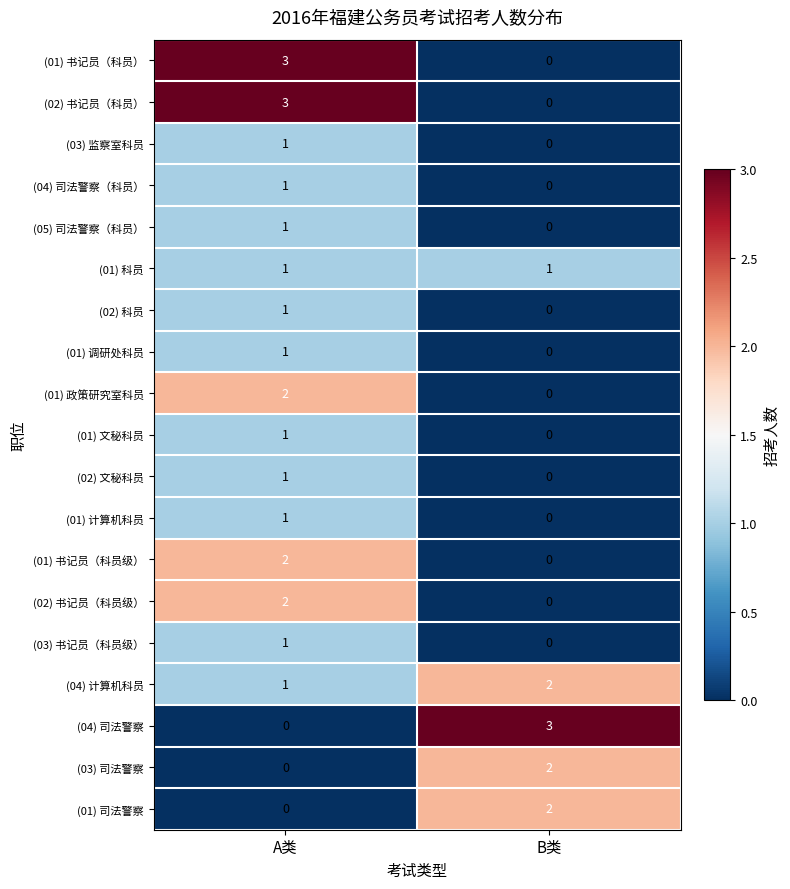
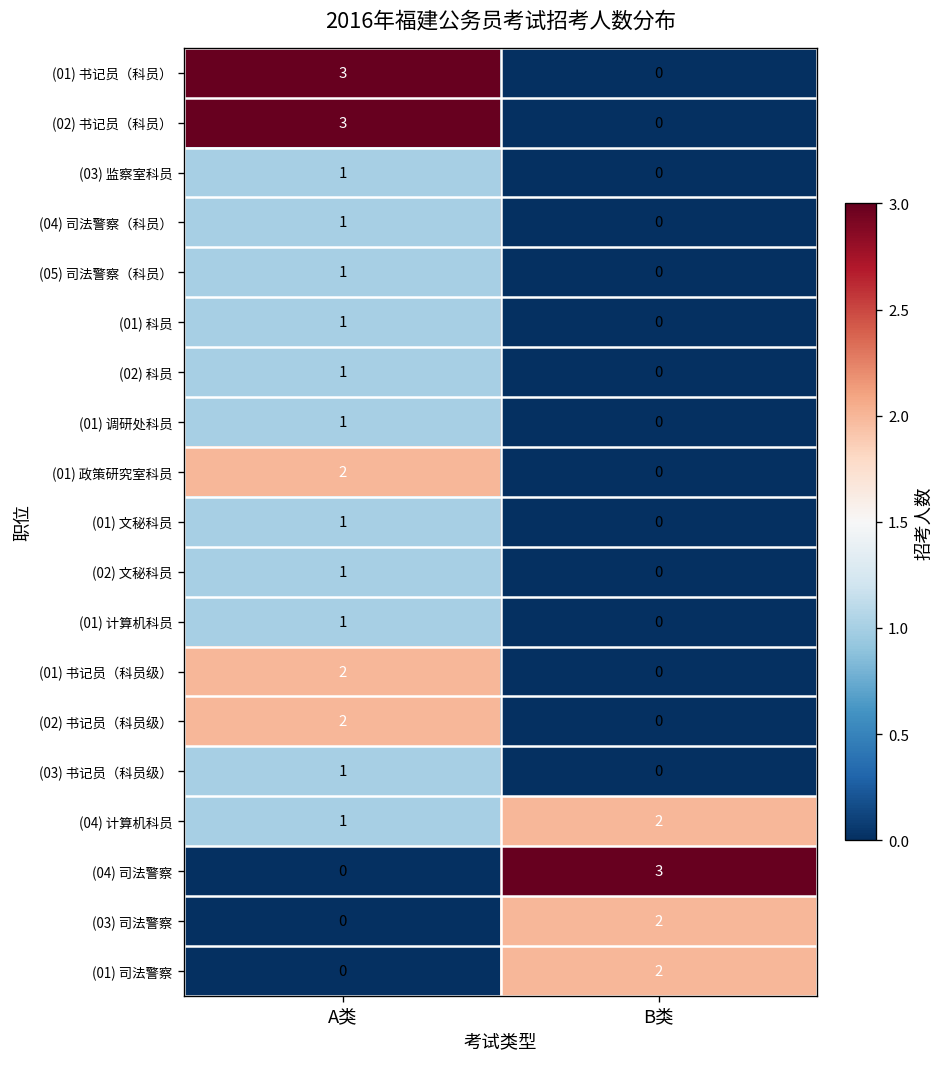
  {
    "(01) 书记员（科员）": {
      "A类": 3,
      "B类": 0
    },
    "(02) 书记员（科员）": {
      "A类": 3,
      "B类": 0
    },
    "(03) 监察室科员": {
      "A类": 1,
      "B类": 0
    },
    "(04) 司法警察（科员）": {
      "A类": 1,
      "B类": 0
    },
    "(05) 司法警察（科员）": {
      "A类": 1,
      "B类": 0
    },
    "(01) 科员": {
      "A类": 1,
-     "B类": 1
+     "B类": 0
    },
    "(02) 科员": {
      "A类": 1,
      "B类": 0
    },
    "(01) 调研处科员": {
      "A类": 1,
      "B类": 0
    },
    "(01) 政策研究室科员": {
      "A类": 2,
      "B类": 0
    },
    "(01) 文秘科员": {
      "A类": 1,
      "B类": 0
    },
    "(02) 文秘科员": {
      "A类": 1,
      "B类": 0
    },
    "(01) 计算机科员": {
      "A类": 1,
      "B类": 0
    },
    "(01) 书记员（科员级）": {
      "A类": 2,
      "B类": 0
    },
    "(02) 书记员（科员级）": {
      "A类": 2,
      "B类": 0
    },
    "(03) 书记员（科员级）": {
      "A类": 1,
      "B类": 0
    },
    "(04) 计算机科员": {
      "A类": 1,
      "B类": 2
    },
    "(04) 司法警察": {
      "A类": 0,
      "B类": 3
    },
    "(03) 司法警察": {
      "A类": 0,
      "B类": 2
    },
    "(01) 司法警察": {
      "A类": 0,
      "B类": 2
    }
  }
